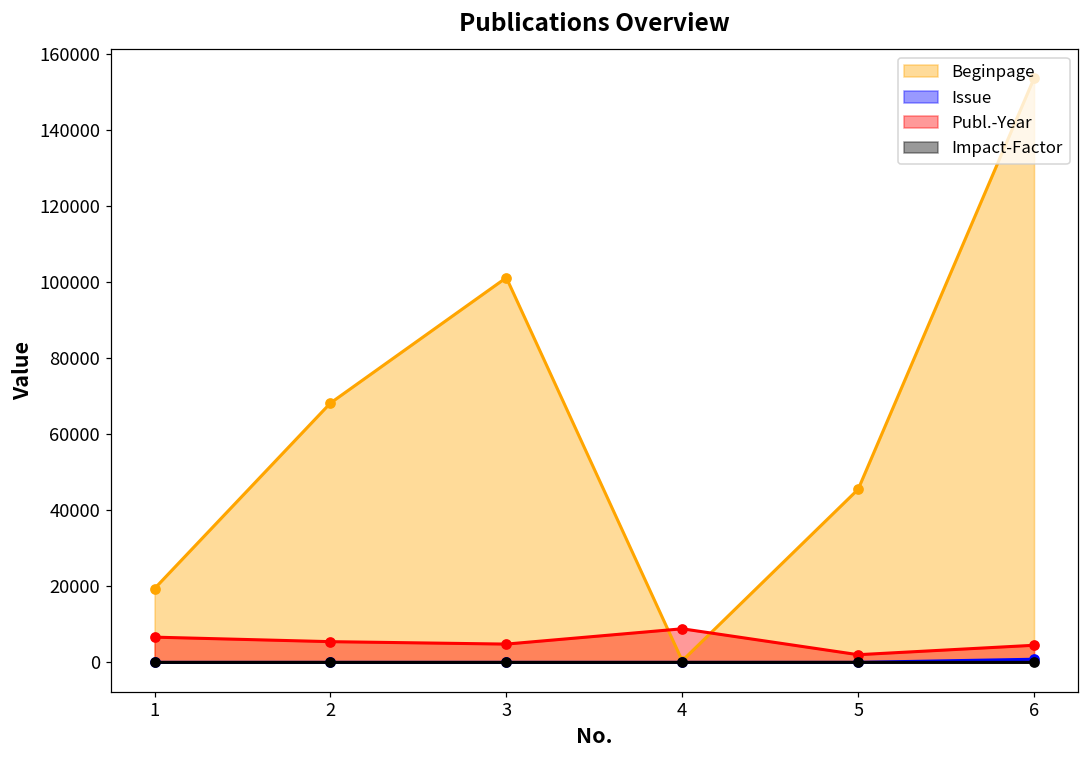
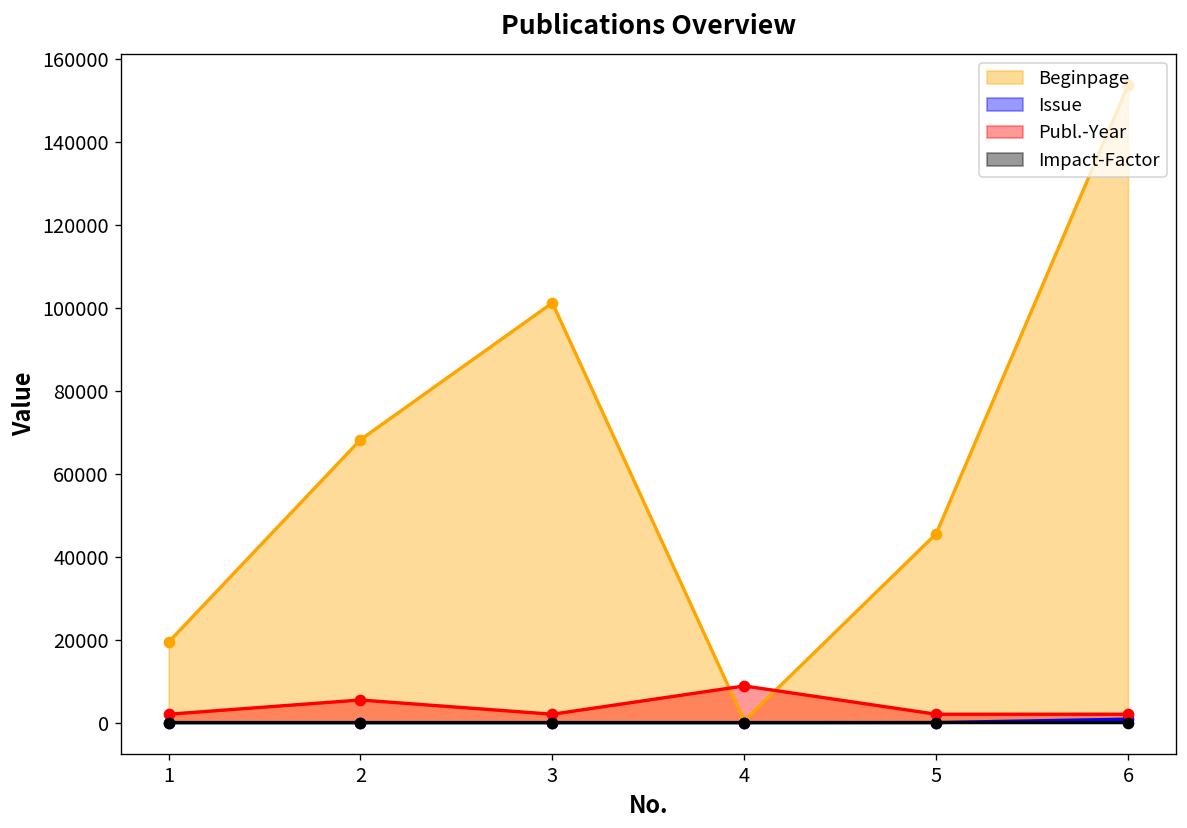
  {
    "Beginpage": {
      "1": 19000,
      "2": 68000,
      "3": 101000,
      "5": 46000
    },
    "Issue": {
      "6": 1000
    },
    "Publ.-Year": {
-     "1": 7000,
+     "1": 2000,
      "2": 5000,
-     "3": 5000,
+     "3": 2000,
      "4": 9000,
      "5": 2000,
-     "6": 5000
+     "6": 2000
    },
    "Impact-Factor": {
      "6": 0
    }
  }
